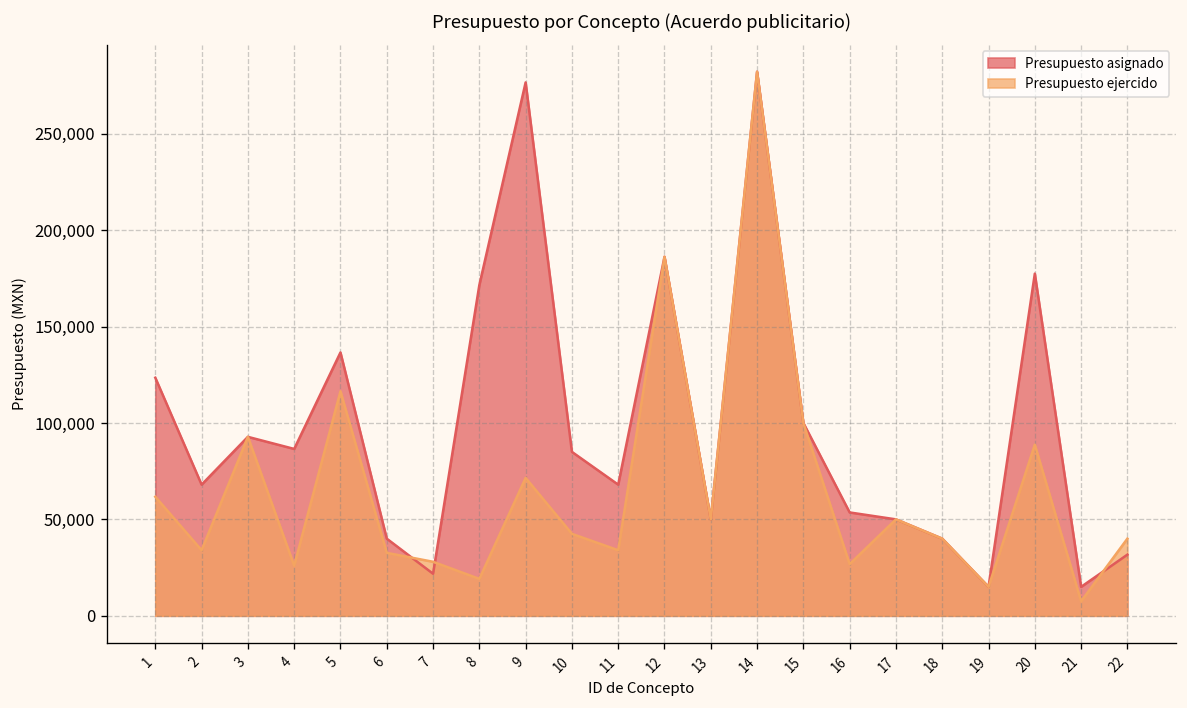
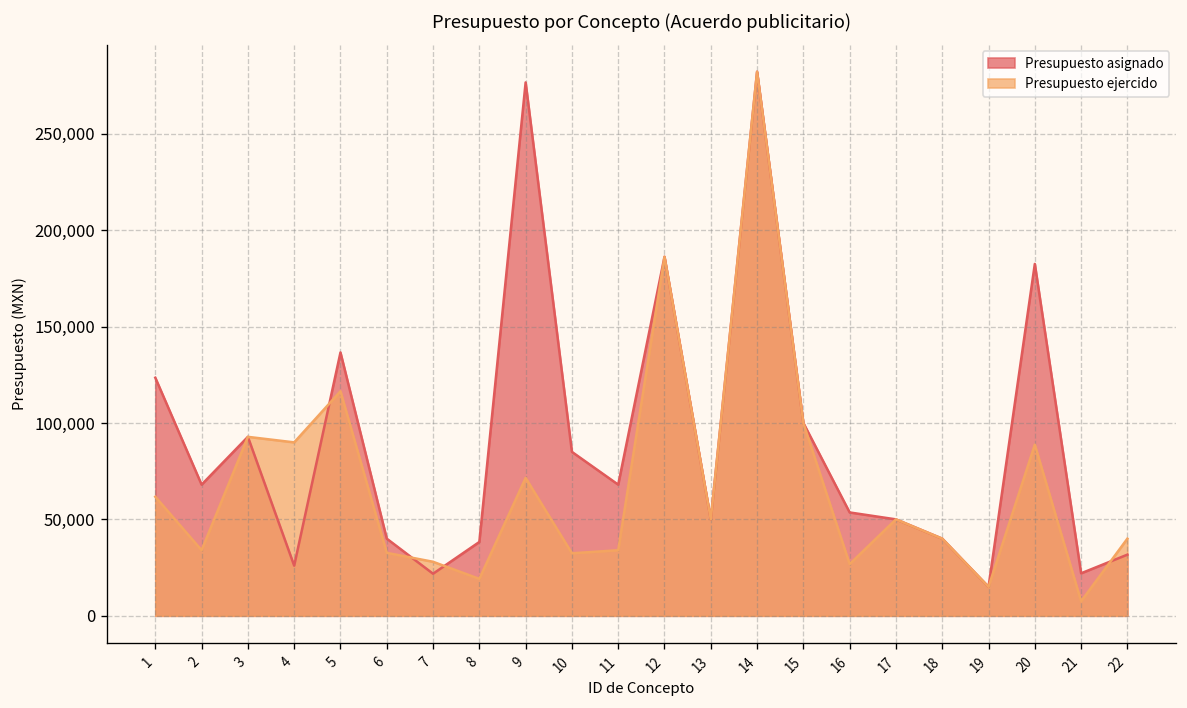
  {
    "Presupuesto asignado": {
      "1": "123,000",
      "2": "68,000",
-     "4": "87,000",
+     "4": "26,000",
      "5": "137,000",
      "6": "40,000",
      "7": "22,000",
-     "8": "172,000",
+     "8": "38,000",
      "9": "277,000",
      "10": "85,000",
      "11": "68,000",
      "16": "54,000",
-     "20": "177,000",
-     "21": "15,000",
+     "20": "182,000",
+     "21": "22,000",
      "22": "32,000"
    },
    "Presupuesto ejercido": {
      "1": "62,000",
      "2": "34,000",
-     "4": "26,000",
+     "4": "90,000",
      "5": "116,000",
      "6": "33,000",
      "7": "28,000",
      "8": "19,000",
      "9": "72,000",
-     "10": "43,000",
+     "10": "32,000",
      "11": "34,000",
      "16": "27,000",
      "20": "89,000",
      "21": "8,000",
      "22": "40,000"
    }
  }
